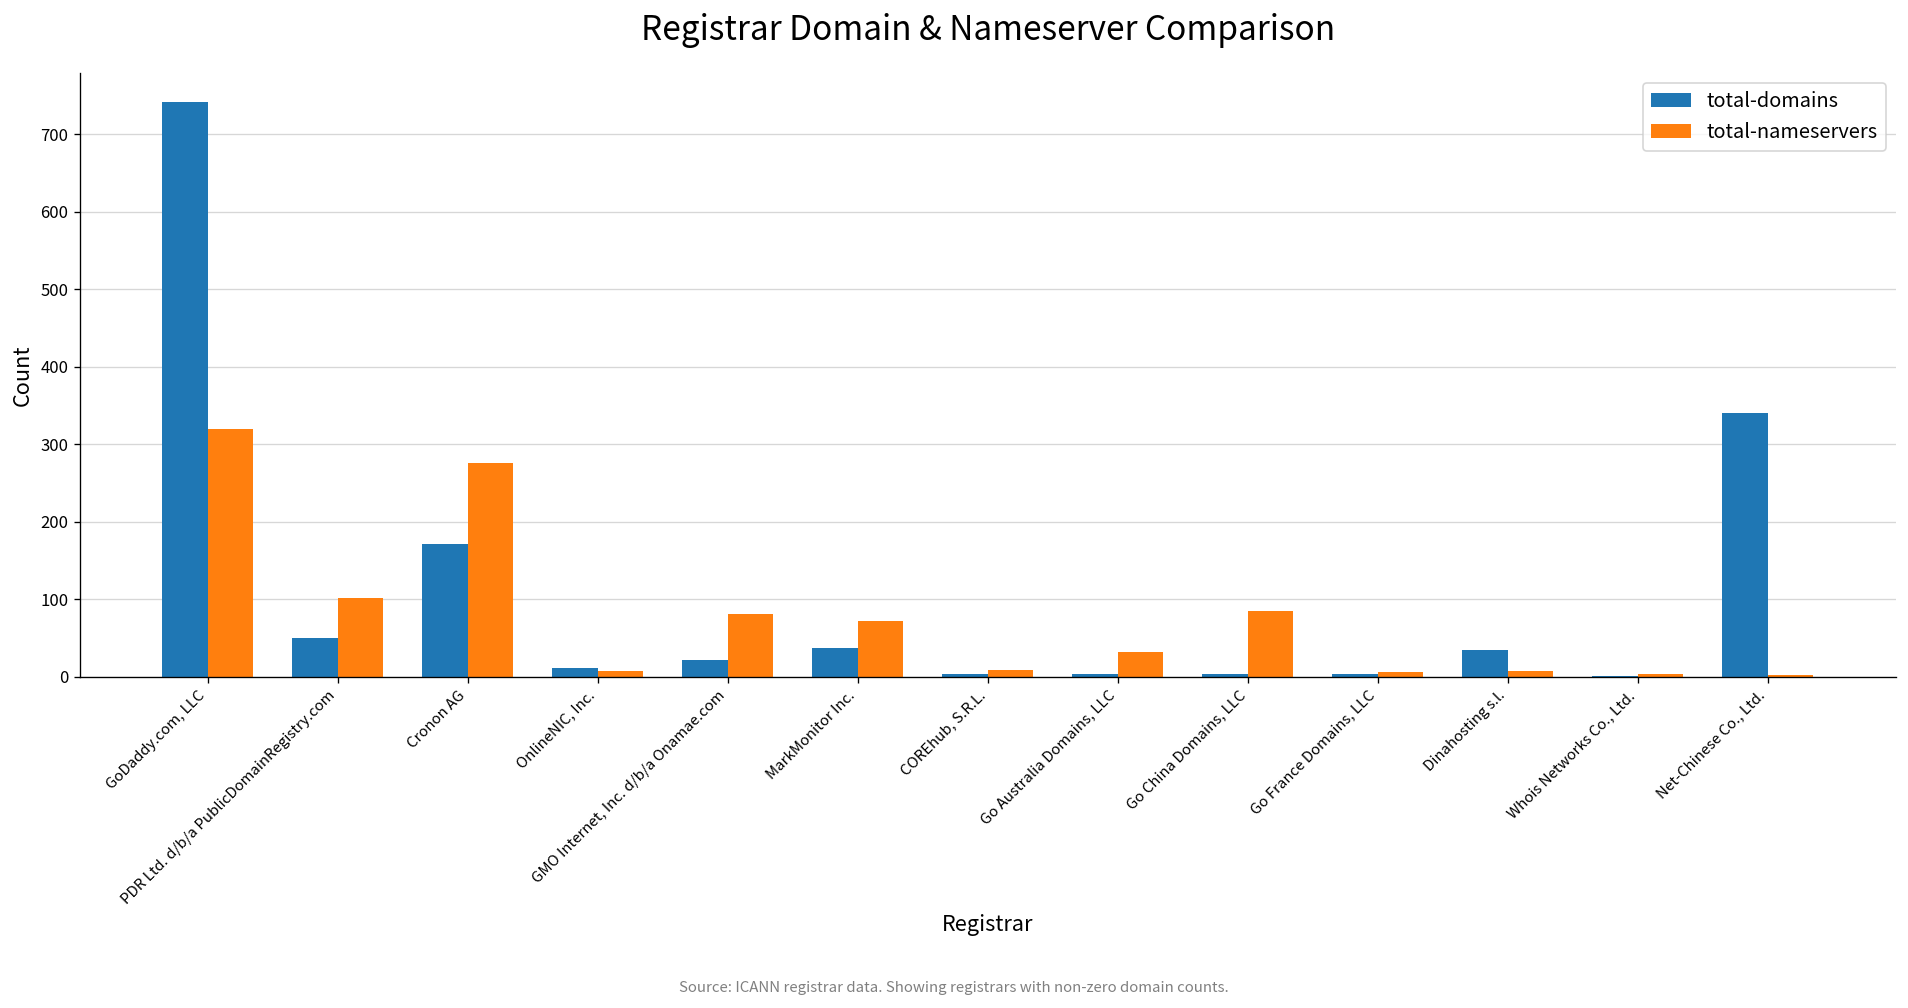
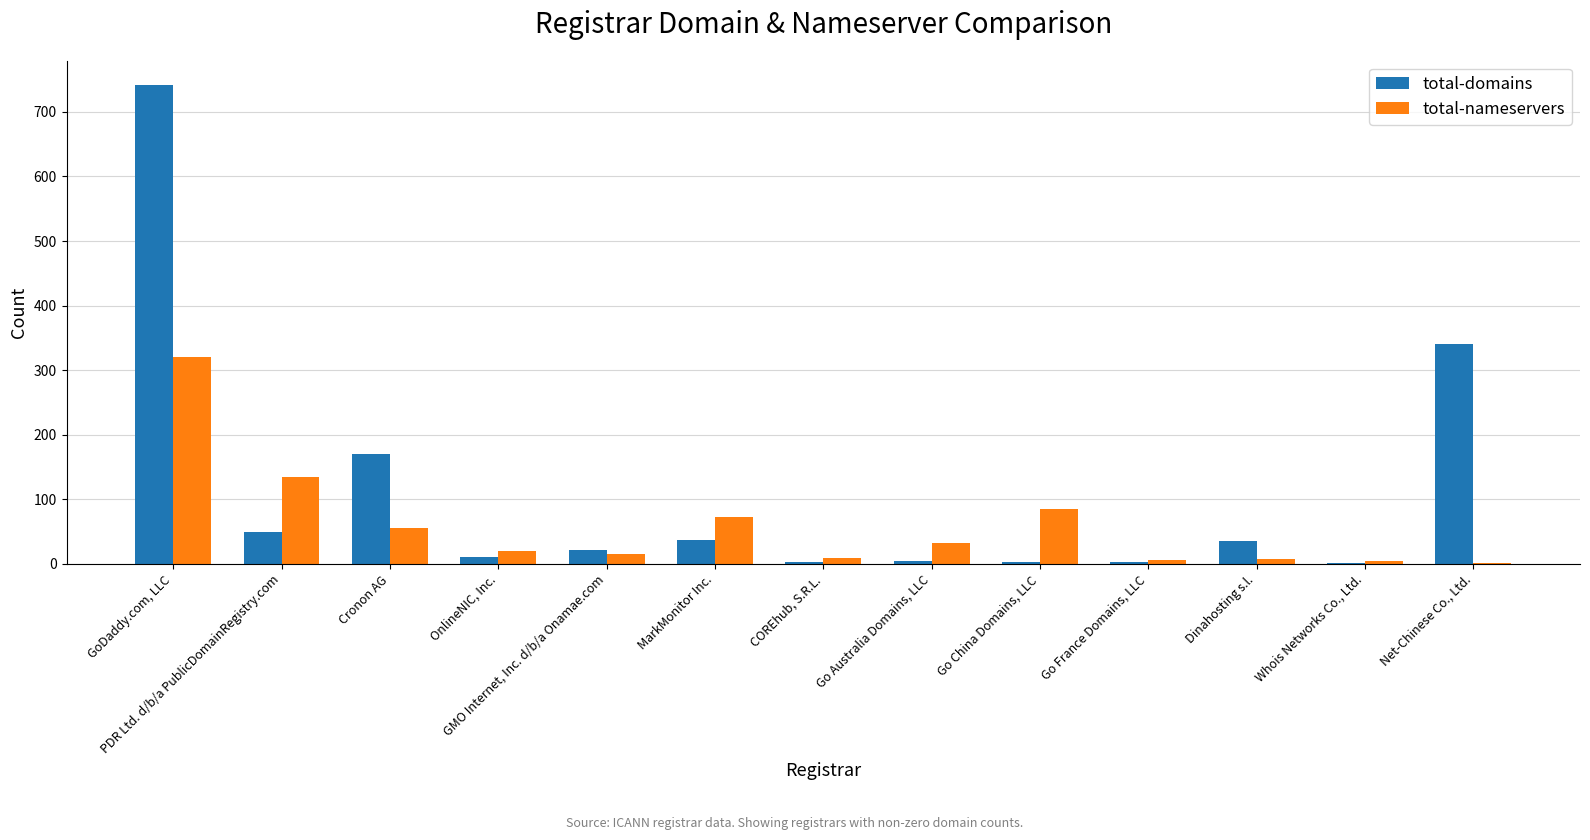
  {
    "total-domains": {
      "GoDaddy.com, LLC": 740,
      "PDR Ltd. d/b/a PublicDomainRegistry.com": 50,
      "Cronon AG": 170,
      "OnlineNIC, Inc.": 10,
      "GMO Internet, Inc. d/b/a Onamae.com": 20,
      "MarkMonitor Inc.": 40,
      "Go Australia Domains, LLC": 0,
      "Dinahosting s.l.": 40,
      "Net-Chinese Co., Ltd.": 340
    },
    "total-nameservers": {
      "GoDaddy.com, LLC": 320,
-     "PDR Ltd. d/b/a PublicDomainRegistry.com": 100,
-     "Cronon AG": 280,
-     "OnlineNIC, Inc.": 10,
-     "GMO Internet, Inc. d/b/a Onamae.com": 80,
+     "PDR Ltd. d/b/a PublicDomainRegistry.com": 140,
+     "Cronon AG": 60,
+     "OnlineNIC, Inc.": 20,
+     "GMO Internet, Inc. d/b/a Onamae.com": 20,
      "MarkMonitor Inc.": 70,
      "COREhub, S.R.L.": 10,
      "Go Australia Domains, LLC": 30,
      "Go China Domains, LLC": 90,
      "Go France Domains, LLC": 10,
      "Dinahosting s.l.": 10,
      "Whois Networks Co., Ltd.": 0
    }
  }
